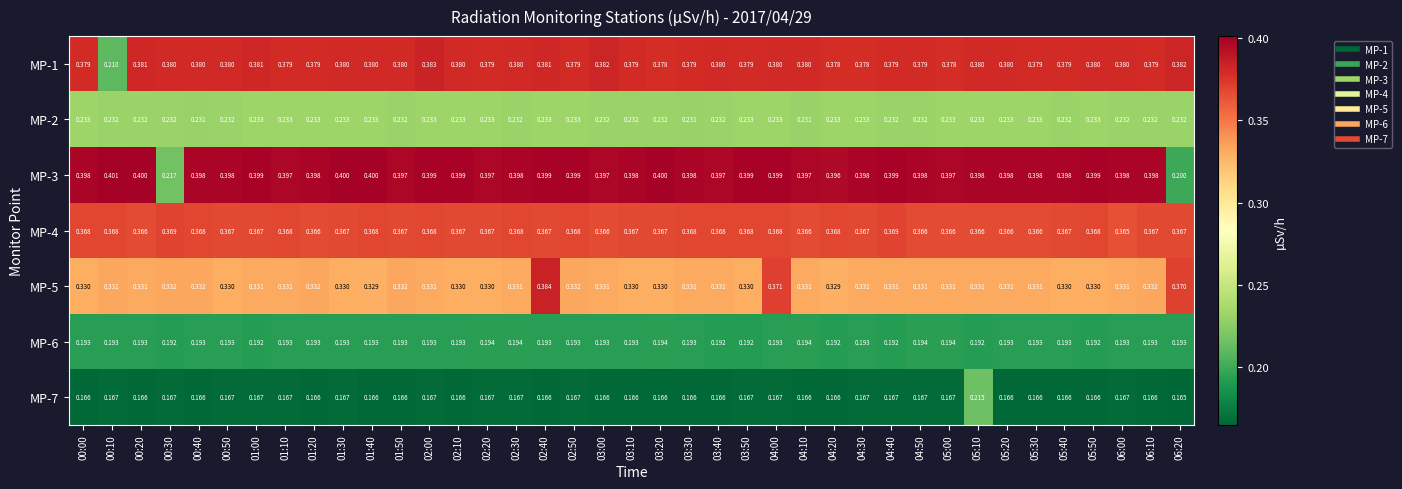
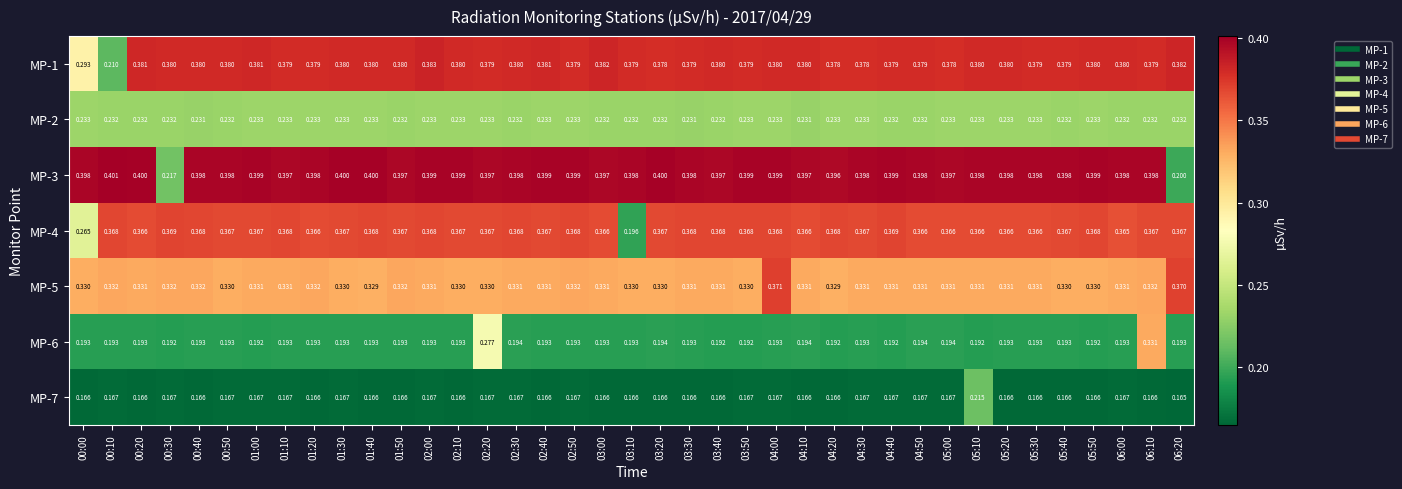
  {
    "MP-1": {
-     "00:00": 0.379,
+     "00:00": 0.293,
      "00:10": 0.210,
      "00:20": 0.381,
      "00:30": 0.380,
      "00:40": 0.380,
      "00:50": 0.380,
      "01:00": 0.381,
      "01:10": 0.379,
      "01:20": 0.379,
      "01:30": 0.380,
      "01:40": 0.380,
      "01:50": 0.380,
      "02:00": 0.383,
      "02:10": 0.380,
      "02:20": 0.379,
      "02:30": 0.380,
      "02:40": 0.381,
      "02:50": 0.379,
      "03:00": 0.382,
      "03:10": 0.379,
      "03:20": 0.378,
      "03:30": 0.379,
      "03:40": 0.380,
      "03:50": 0.379,
      "04:00": 0.380,
      "04:10": 0.380,
      "04:20": 0.378,
      "04:30": 0.378,
      "04:40": 0.379,
      "04:50": 0.379,
      "05:00": 0.378,
      "05:10": 0.380,
      "05:20": 0.380,
      "05:30": 0.379,
      "05:40": 0.379,
      "05:50": 0.380,
      "06:00": 0.380,
      "06:10": 0.379,
      "06:20": 0.382
    },
    "MP-4": {
-     "00:00": 0.368,
+     "00:00": 0.265,
      "00:10": 0.368,
      "00:20": 0.366,
      "00:30": 0.369,
      "00:40": 0.368,
      "00:50": 0.367,
      "01:00": 0.367,
      "01:10": 0.368,
      "01:20": 0.366,
      "01:30": 0.367,
      "01:40": 0.368,
      "01:50": 0.367,
      "02:00": 0.368,
      "02:10": 0.367,
      "02:20": 0.367,
      "02:30": 0.368,
      "02:40": 0.367,
      "02:50": 0.368,
      "03:00": 0.366,
-     "03:10": 0.367,
+     "03:10": 0.196,
      "03:20": 0.367,
      "03:30": 0.368,
      "03:40": 0.368,
      "03:50": 0.368,
      "04:00": 0.368,
      "04:10": 0.366,
      "04:20": 0.368,
      "04:30": 0.367,
      "04:40": 0.369,
      "04:50": 0.366,
      "05:00": 0.366,
      "05:10": 0.366,
      "05:20": 0.366,
      "05:30": 0.366,
      "05:40": 0.367,
      "05:50": 0.368,
      "06:00": 0.365,
      "06:10": 0.367,
      "06:20": 0.367
    },
    "MP-5": {
      "00:00": 0.330,
      "00:10": 0.332,
      "00:20": 0.331,
      "00:30": 0.332,
      "00:40": 0.332,
      "00:50": 0.330,
      "01:00": 0.331,
      "01:10": 0.331,
      "01:20": 0.332,
      "01:30": 0.330,
      "01:40": 0.329,
      "01:50": 0.332,
      "02:00": 0.331,
      "02:10": 0.330,
      "02:20": 0.330,
      "02:30": 0.331,
-     "02:40": 0.384,
+     "02:40": 0.331,
      "02:50": 0.332,
      "03:00": 0.331,
      "03:10": 0.330,
      "03:20": 0.330,
      "03:30": 0.331,
      "03:40": 0.331,
      "03:50": 0.330,
      "04:00": 0.371,
      "04:10": 0.331,
      "04:20": 0.329,
      "04:30": 0.331,
      "04:40": 0.331,
      "04:50": 0.331,
      "05:00": 0.331,
      "05:10": 0.331,
      "05:20": 0.331,
      "05:30": 0.331,
      "05:40": 0.330,
      "05:50": 0.330,
      "06:00": 0.331,
      "06:10": 0.332,
      "06:20": 0.370
    },
    "MP-6": {
      "00:00": 0.193,
      "00:10": 0.193,
      "00:20": 0.193,
      "00:30": 0.192,
      "00:40": 0.193,
      "00:50": 0.193,
      "01:00": 0.192,
      "01:10": 0.193,
      "01:20": 0.193,
      "01:30": 0.193,
      "01:40": 0.193,
      "01:50": 0.193,
      "02:00": 0.193,
      "02:10": 0.193,
-     "02:20": 0.194,
+     "02:20": 0.277,
      "02:30": 0.194,
      "02:40": 0.193,
      "02:50": 0.193,
      "03:00": 0.193,
      "03:10": 0.193,
      "03:20": 0.194,
      "03:30": 0.193,
      "03:40": 0.192,
      "03:50": 0.192,
      "04:00": 0.193,
      "04:10": 0.194,
      "04:20": 0.192,
      "04:30": 0.193,
      "04:40": 0.192,
      "04:50": 0.194,
      "05:00": 0.194,
      "05:10": 0.192,
      "05:20": 0.193,
      "05:30": 0.193,
      "05:40": 0.193,
      "05:50": 0.192,
      "06:00": 0.193,
-     "06:10": 0.193,
+     "06:10": 0.331,
      "06:20": 0.193
    }
  }
